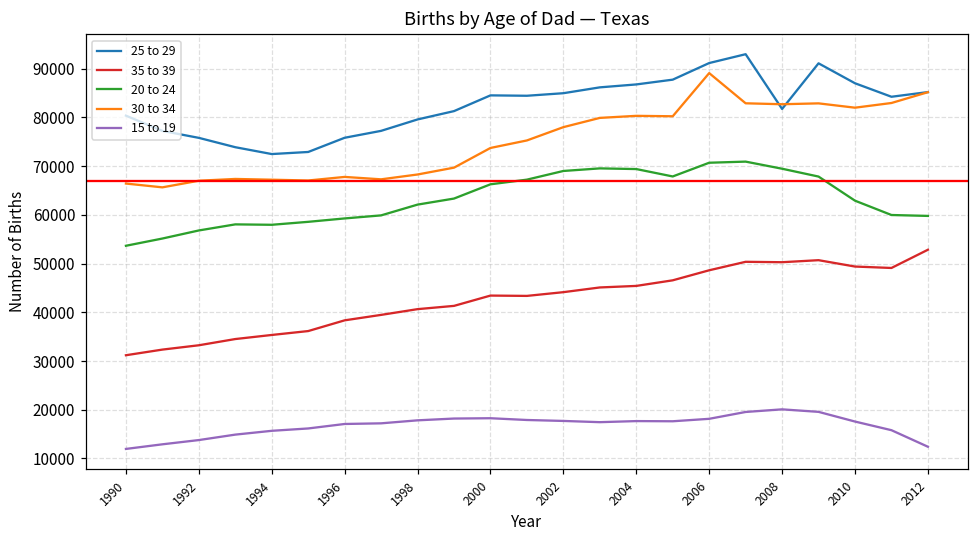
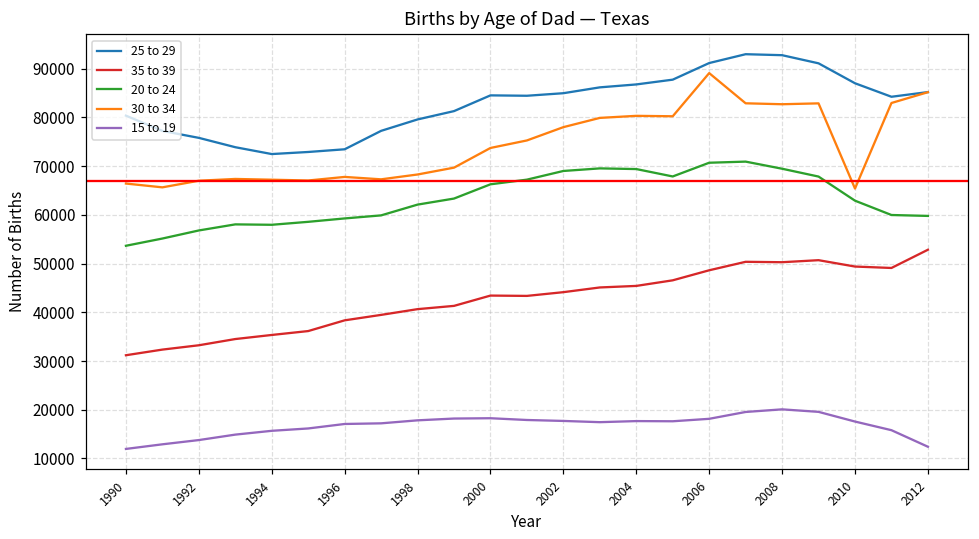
  {
    "25 to 29": {
      "1992": 76000,
      "1994": 72000,
-     "1996": 76000,
+     "1996": 73000,
      "1998": 80000,
      "2000": 85000,
      "2002": 85000,
      "2004": 87000,
      "2006": 91000,
-     "2008": 82000,
+     "2008": 93000,
      "2010": 87000
    },
    "35 to 39": {
      "1990": 31000,
      "1992": 33000,
      "1994": 35000,
      "1996": 38000,
      "1998": 41000,
      "2000": 43000,
      "2002": 44000,
      "2004": 45000,
      "2006": 49000,
      "2008": 50000,
      "2010": 49000,
      "2012": 53000
    },
    "20 to 24": {
      "1990": 54000,
      "1992": 57000,
      "1994": 58000,
      "1996": 59000,
      "1998": 62000,
      "2000": 66000,
      "2002": 69000,
      "2004": 69000,
      "2006": 71000,
      "2008": 69000,
      "2010": 63000,
      "2012": 60000
    },
    "30 to 34": {
      "1990": 66000,
      "1992": 67000,
      "1994": 67000,
      "1996": 68000,
      "1998": 68000,
      "2000": 74000,
      "2002": 78000,
      "2004": 80000,
      "2006": 89000,
      "2008": 83000,
-     "2010": 82000
+     "2010": 65000
    },
    "15 to 19": {
      "1990": 12000,
      "1992": 14000,
      "1994": 16000,
      "1996": 17000,
      "1998": 18000,
      "2000": 18000,
      "2002": 18000,
      "2004": 18000,
      "2006": 18000,
      "2008": 20000,
      "2010": 18000,
      "2012": 12000
    }
  }
